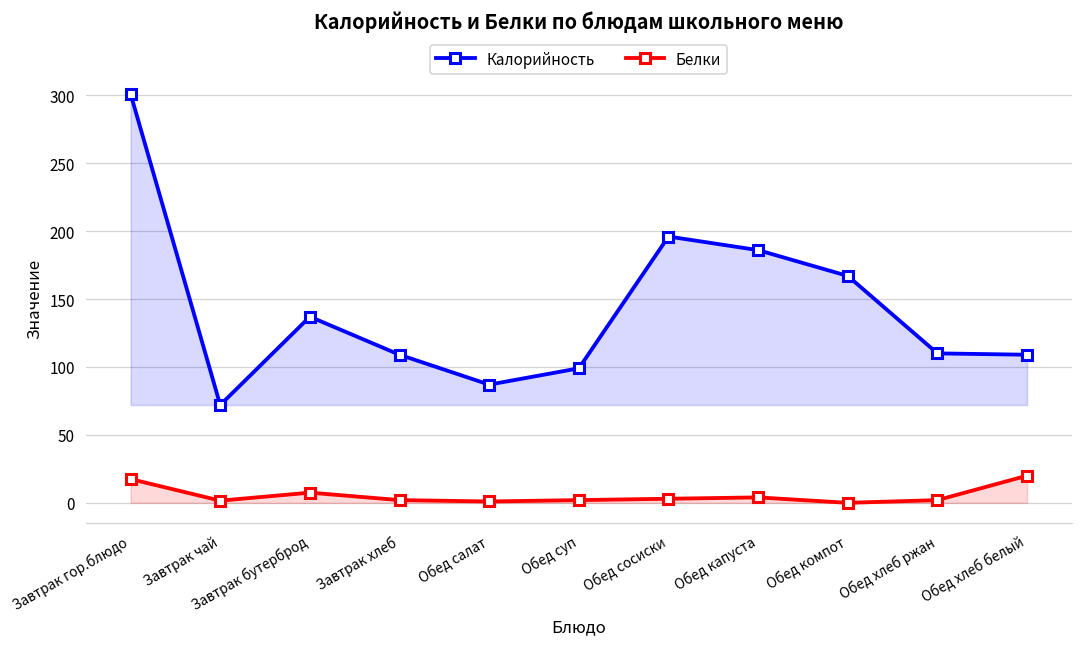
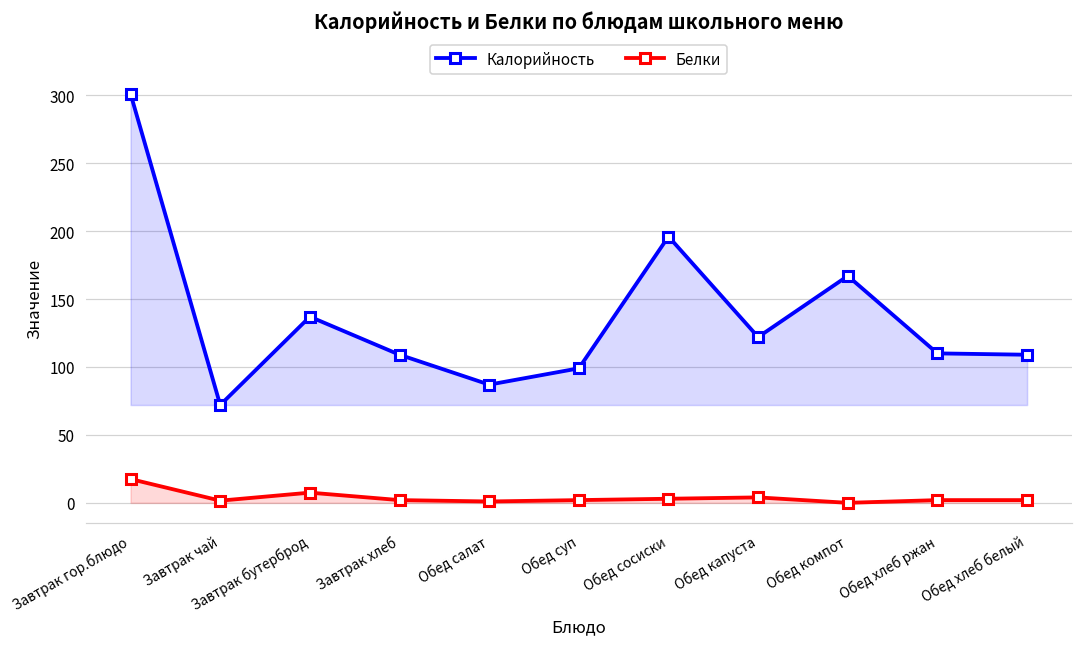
  {
    "Калорийность": {
      "Завтрак гор.блюдо": 301,
      "Завтрак чай": 72,
      "Завтрак бутерброд": 137,
      "Завтрак хлеб": 109,
      "Обед салат": 87,
      "Обед суп": 99,
      "Обед сосиски": 196,
-     "Обед капуста": 186,
+     "Обед капуста": 122,
      "Обед компот": 167,
      "Обед хлеб ржан": 110,
      "Обед хлеб белый": 109
    },
    "Белки": {
      "Завтрак гор.блюдо": 18,
      "Завтрак чай": 2,
      "Завтрак бутерброд": 8,
      "Завтрак хлеб": 2,
      "Обед салат": 1,
      "Обед суп": 2,
      "Обед сосиски": 3,
      "Обед капуста": 4,
      "Обед компот": 0,
      "Обед хлеб ржан": 2,
-     "Обед хлеб белый": 20
+     "Обед хлеб белый": 2
    }
  }
